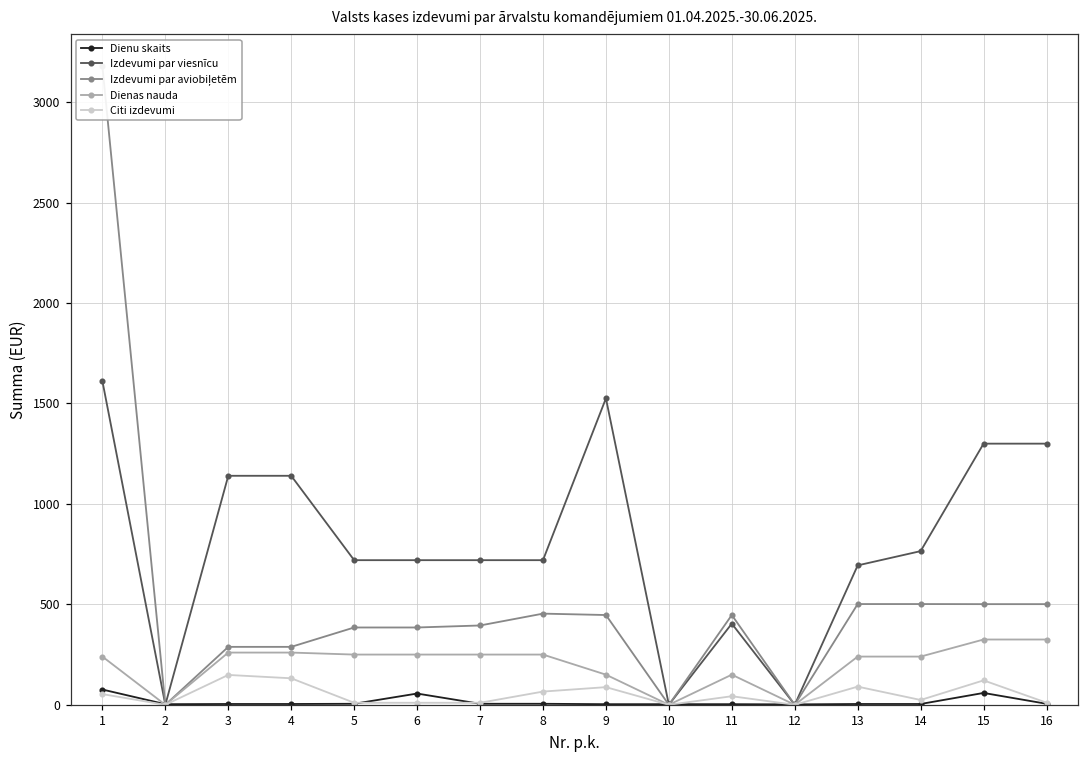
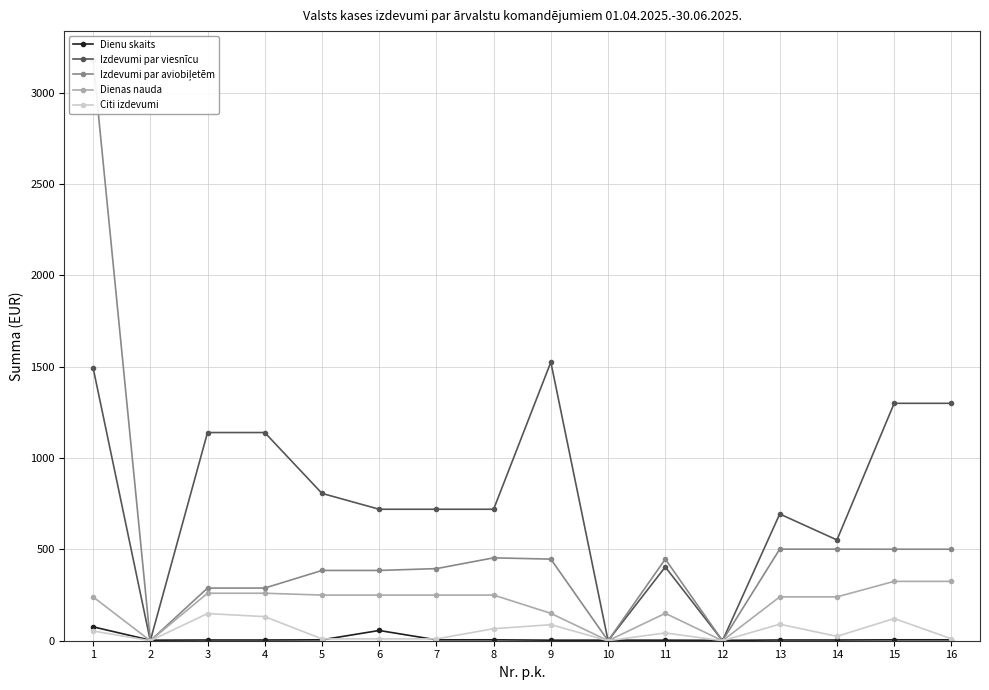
  {
    "Dienu skaits": {
      "1": 80,
      "3": 0,
      "4": 0,
      "6": 60,
      "8": 10,
      "9": 0,
      "11": 0,
      "13": 0,
      "14": 0,
-     "15": 60
+     "15": 10
    },
    "Izdevumi par viesnīcu": {
-     "1": 1610,
+     "1": 1500,
      "3": 1140,
      "4": 1140,
-     "5": 720,
+     "5": 810,
      "6": 720,
      "7": 720,
      "8": 720,
      "9": 1530,
      "11": 400,
      "13": 690,
-     "14": 770,
+     "14": 550,
      "15": 1300,
      "16": 1300
    }
  }
